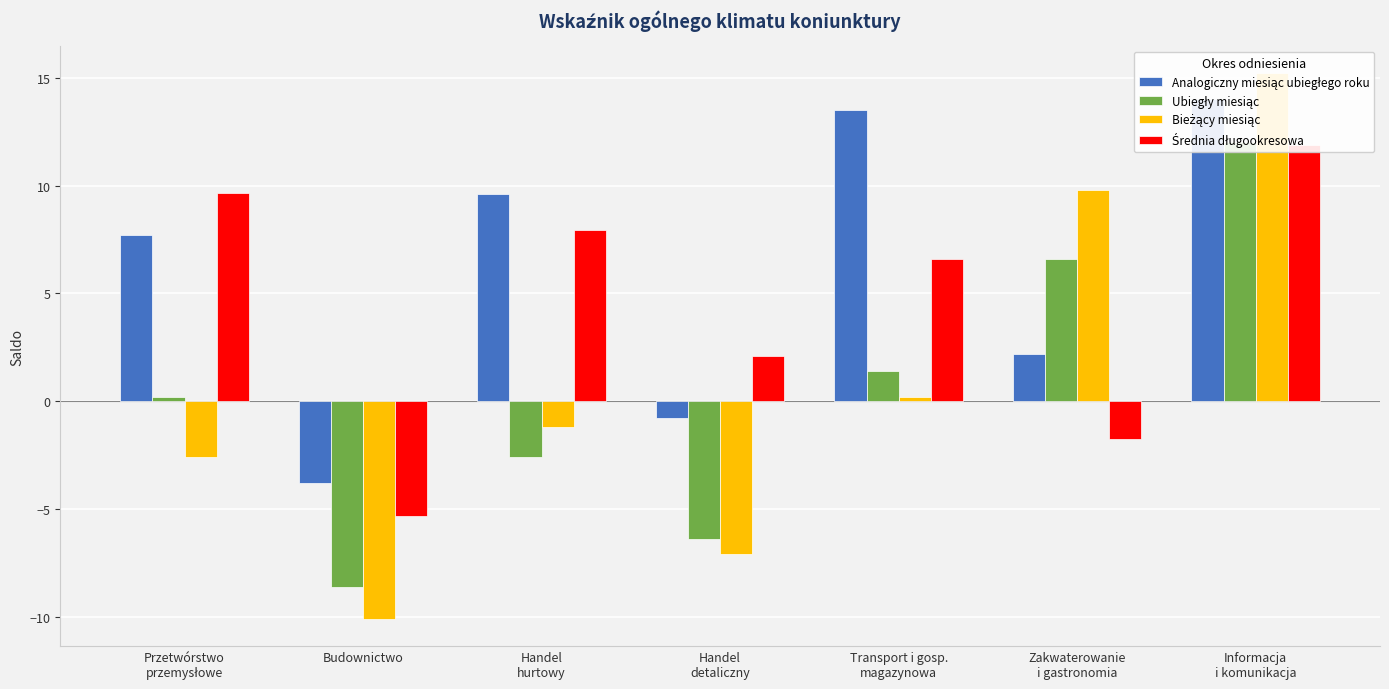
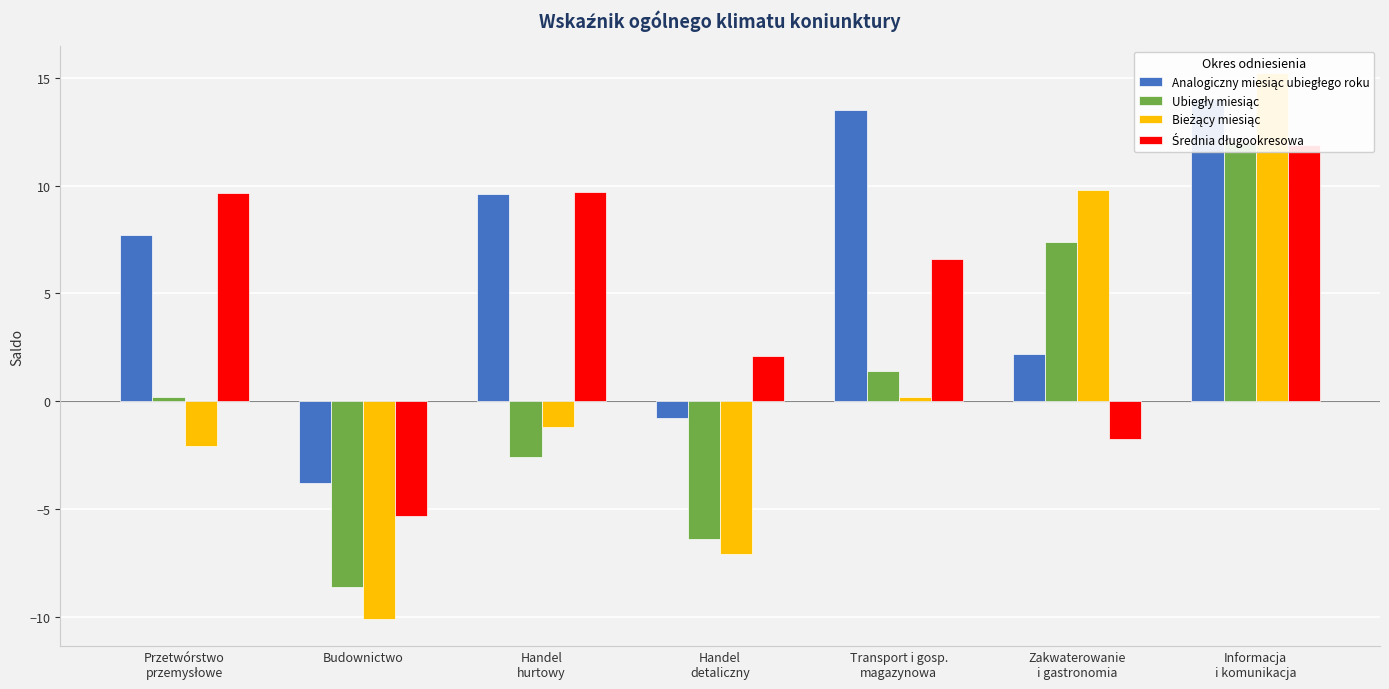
  {
    "Analogiczny miesiąc ubiegłego roku": {
      "Przetwórstwo przemysłowe": 7.7,
      "Budownictwo": -3.8,
      "Handel hurtowy": 9.6,
      "Handel detaliczny": -0.8,
      "Transport i gosp. magazynowa": 13.5,
      "Zakwaterowanie i gastronomia": 2.2
    },
    "Ubiegły miesiąc": {
      "Przetwórstwo przemysłowe": 0.2,
      "Budownictwo": -8.6,
      "Handel hurtowy": -2.6,
      "Handel detaliczny": -6.4,
      "Transport i gosp. magazynowa": 1.4,
-     "Zakwaterowanie i gastronomia": 6.6
+     "Zakwaterowanie i gastronomia": 7.4
    },
    "Bieżący miesiąc": {
-     "Przetwórstwo przemysłowe": -2.6,
+     "Przetwórstwo przemysłowe": -2.1,
      "Budownictwo": -10.1,
      "Handel hurtowy": -1.2,
      "Handel detaliczny": -7.1,
      "Transport i gosp. magazynowa": 0.2,
      "Zakwaterowanie i gastronomia": 9.8
    },
    "Średnia długookresowa": {
      "Przetwórstwo przemysłowe": 9.7,
      "Budownictwo": -5.3,
-     "Handel hurtowy": 8.0,
+     "Handel hurtowy": 9.7,
      "Handel detaliczny": 2.1,
      "Transport i gosp. magazynowa": 6.6,
      "Zakwaterowanie i gastronomia": -1.8
    }
  }
